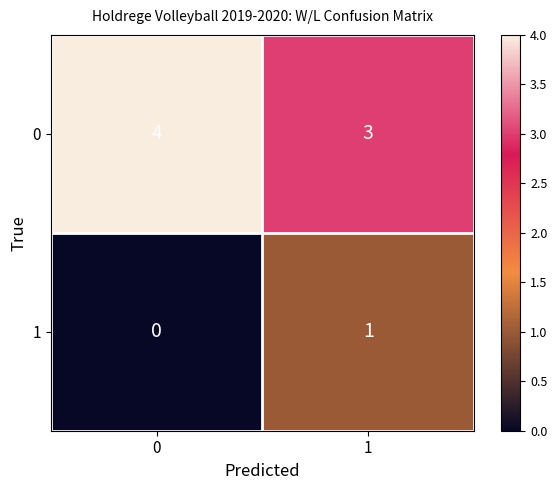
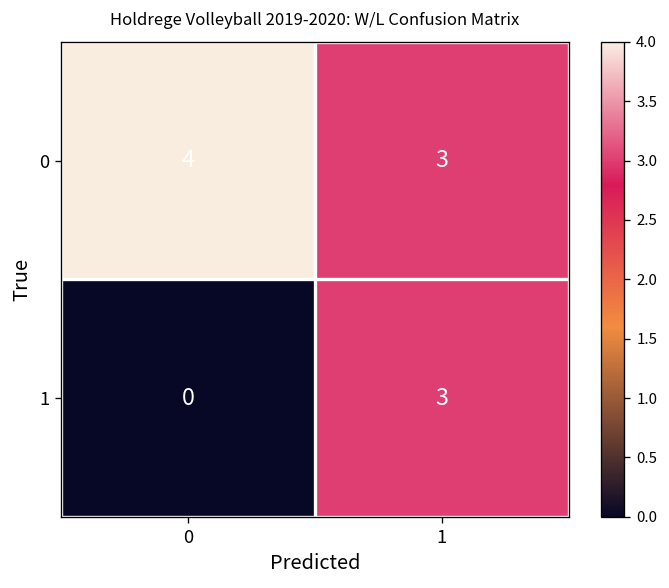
  {
    "0": {
      "1": 3
    },
    "1": {
      "0": 0,
-     "1": 1
+     "1": 3
    }
  }
